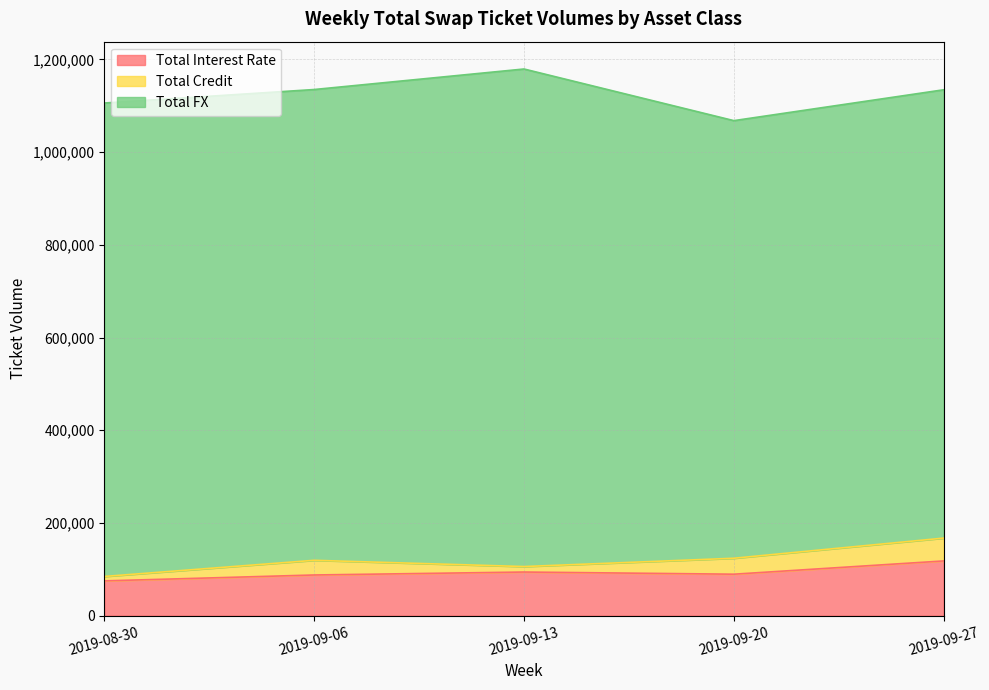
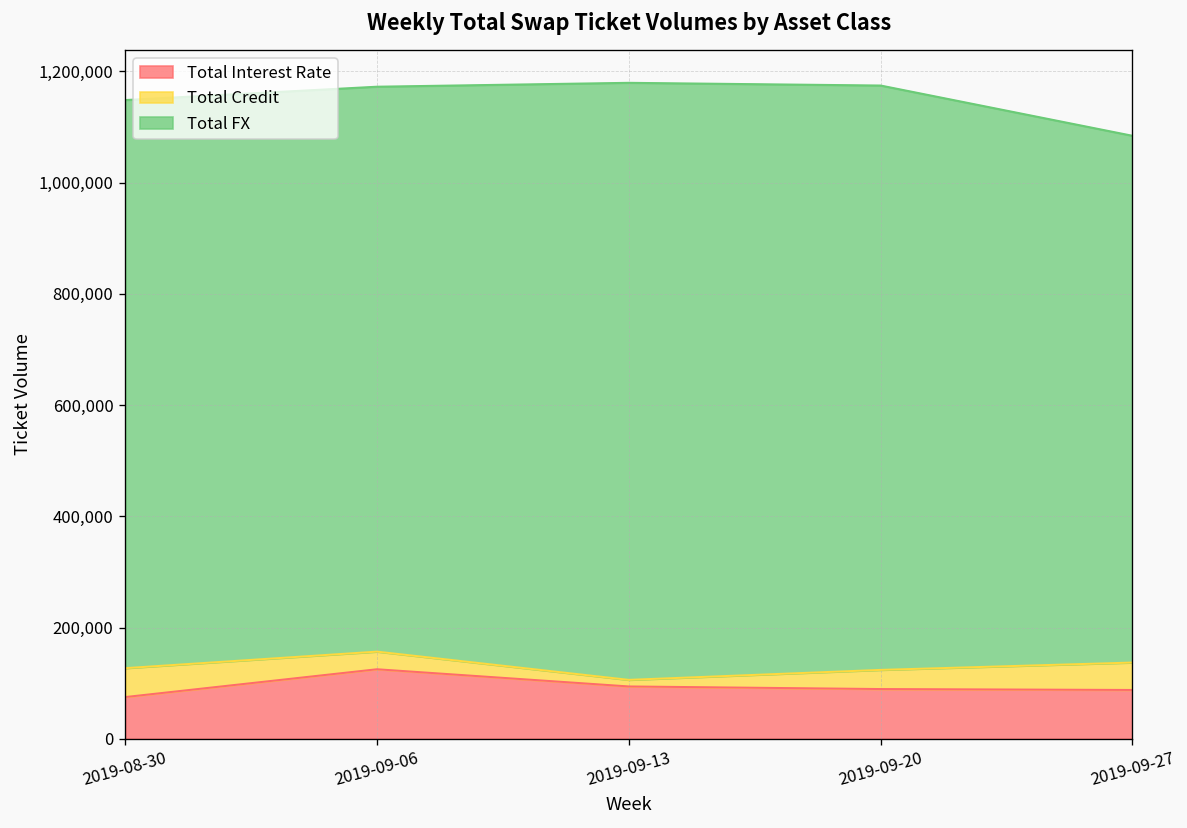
  {
    "Total Interest Rate": {
      "2019-08-30": "80,000",
-     "2019-09-06": "90,000",
+     "2019-09-06": "130,000",
      "2019-09-13": "90,000",
      "2019-09-20": "90,000",
-     "2019-09-27": "120,000"
+     "2019-09-27": "90,000"
    },
    "Total Credit": {
-     "2019-08-30": "10,000",
+     "2019-08-30": "50,000",
      "2019-09-06": "30,000",
      "2019-09-13": "10,000",
      "2019-09-20": "30,000",
      "2019-09-27": "50,000"
    },
    "Total FX": {
      "2019-08-30": "1,020,000",
      "2019-09-06": "1,020,000",
      "2019-09-13": "1,070,000",
-     "2019-09-20": "940,000",
-     "2019-09-27": "970,000"
+     "2019-09-20": "1,050,000",
+     "2019-09-27": "950,000"
    }
  }
